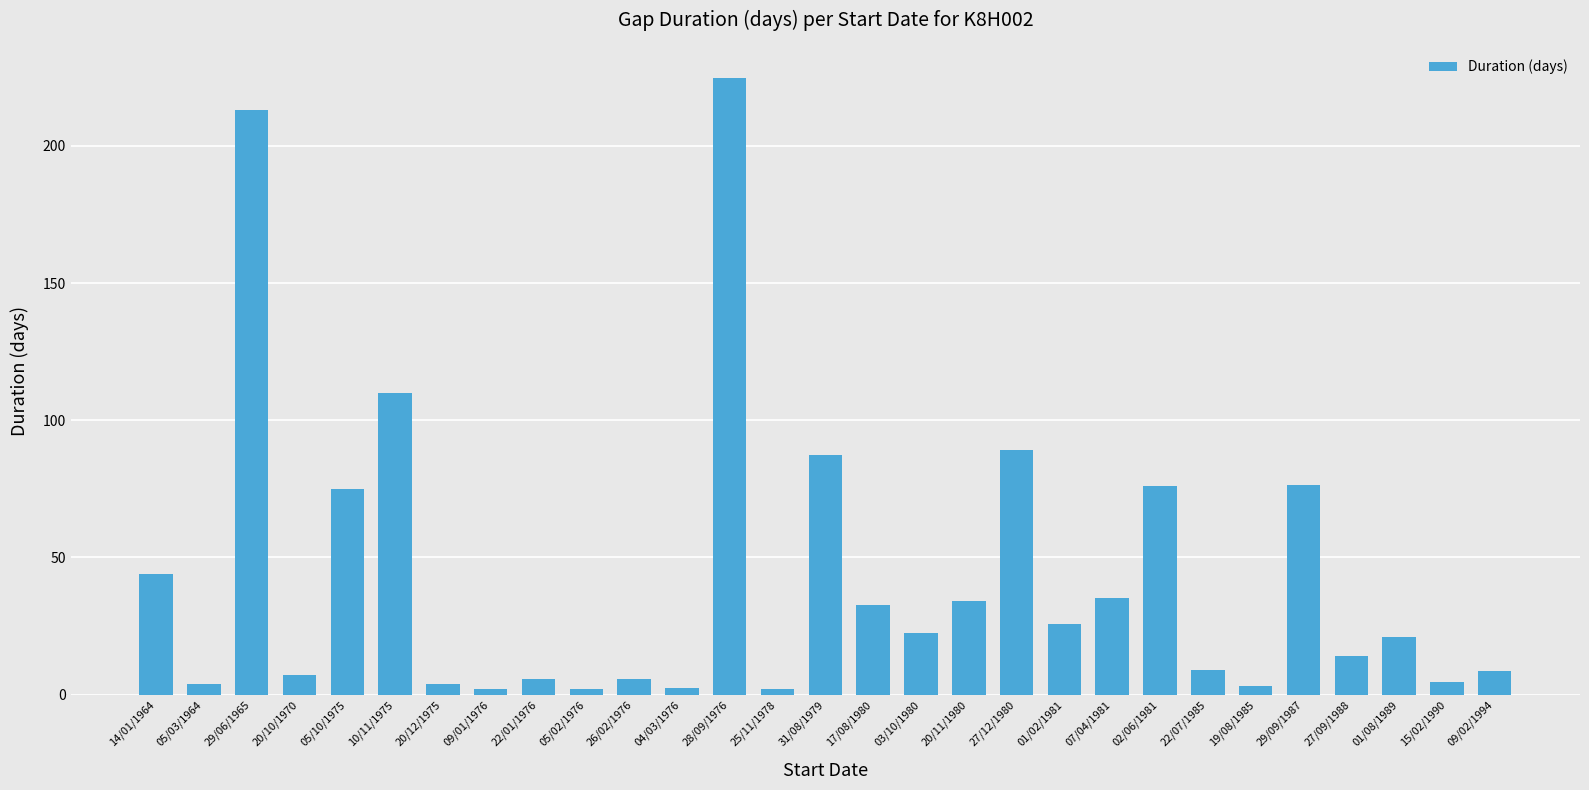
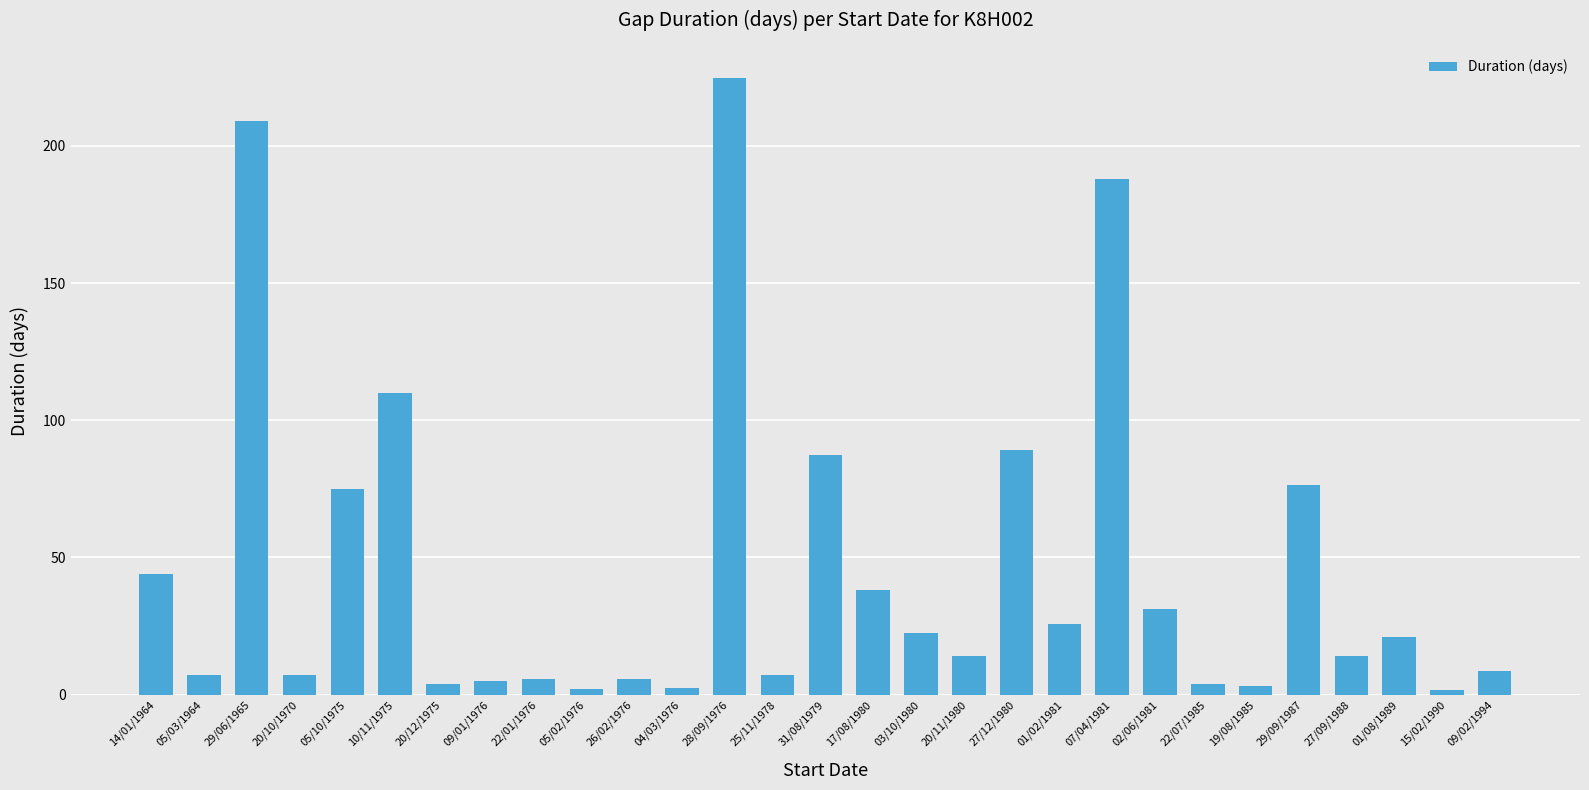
  {
    "14/01/1964": 44,
-   "05/03/1964": 4,
-   "29/06/1965": 213,
+   "05/03/1964": 7,
+   "29/06/1965": 209,
    "20/10/1970": 7,
    "05/10/1975": 75,
    "10/11/1975": 110,
    "20/12/1975": 4,
-   "09/01/1976": 2,
+   "09/01/1976": 5,
    "22/01/1976": 6,
    "05/02/1976": 2,
    "26/02/1976": 6,
    "04/03/1976": 2,
    "28/09/1976": 225,
-   "25/11/1978": 2,
+   "25/11/1978": 7,
    "31/08/1979": 87,
-   "17/08/1980": 32,
+   "17/08/1980": 38,
    "03/10/1980": 22,
-   "20/11/1980": 34,
+   "20/11/1980": 14,
    "27/12/1980": 89,
    "01/02/1981": 26,
-   "07/04/1981": 35,
-   "02/06/1981": 76,
-   "22/07/1985": 9,
+   "07/04/1981": 188,
+   "02/06/1981": 31,
+   "22/07/1985": 4,
    "19/08/1985": 3,
    "29/09/1987": 76,
    "27/09/1988": 14,
    "01/08/1989": 21,
-   "15/02/1990": 5,
+   "15/02/1990": 2,
    "09/02/1994": 9
  }
